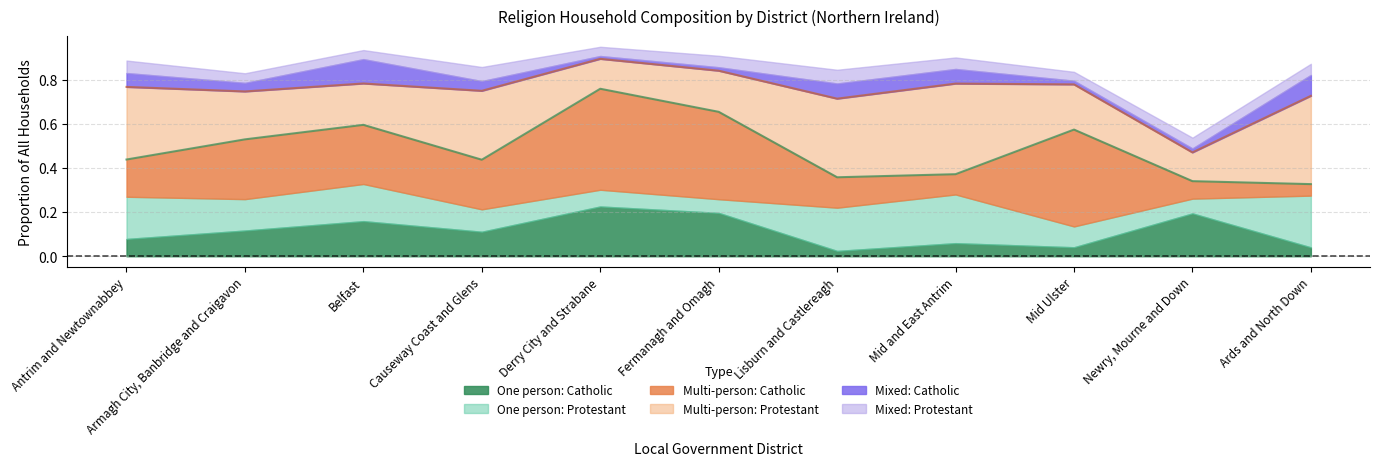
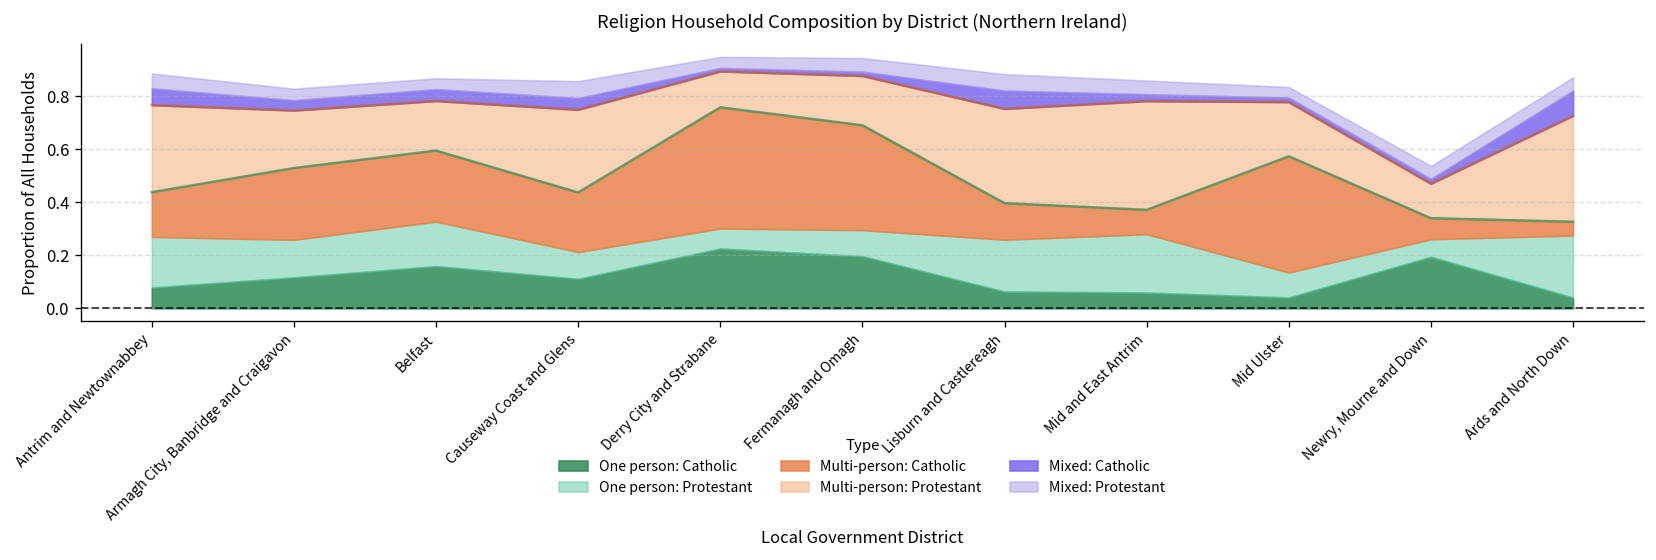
  {
    "One person: Catholic": {
      "Antrim and Newtownabbey": 0.08,
      "Armagh City, Banbridge and Craigavon": 0.12,
      "Belfast": 0.16,
      "Causeway Coast and Glens": 0.11,
      "Derry City and Strabane": 0.23,
      "Fermanagh and Omagh": 0.20,
-     "Lisburn and Castlereagh": 0.02,
+     "Lisburn and Castlereagh": 0.06,
      "Mid and East Antrim": 0.06,
      "Mid Ulster": 0.04,
      "Newry, Mourne and Down": 0.19,
      "Ards and North Down": 0.04
    },
    "One person: Protestant": {
      "Antrim and Newtownabbey": 0.19,
      "Armagh City, Banbridge and Craigavon": 0.14,
      "Belfast": 0.17,
      "Causeway Coast and Glens": 0.10,
      "Derry City and Strabane": 0.08,
-     "Fermanagh and Omagh": 0.06,
+     "Fermanagh and Omagh": 0.10,
      "Lisburn and Castlereagh": 0.20,
      "Mid and East Antrim": 0.22,
      "Mid Ulster": 0.09,
      "Newry, Mourne and Down": 0.07,
      "Ards and North Down": 0.23
    },
    "Multi-person: Catholic": {
      "Antrim and Newtownabbey": 0.17,
      "Armagh City, Banbridge and Craigavon": 0.27,
      "Belfast": 0.27,
      "Causeway Coast and Glens": 0.22,
      "Derry City and Strabane": 0.46,
      "Fermanagh and Omagh": 0.40,
      "Lisburn and Castlereagh": 0.14,
      "Mid and East Antrim": 0.09,
      "Mid Ulster": 0.44,
      "Newry, Mourne and Down": 0.08,
      "Ards and North Down": 0.05
    },
    "Multi-person: Protestant": {
      "Antrim and Newtownabbey": 0.33,
      "Armagh City, Banbridge and Craigavon": 0.22,
      "Belfast": 0.19,
      "Causeway Coast and Glens": 0.31,
      "Derry City and Strabane": 0.14,
      "Fermanagh and Omagh": 0.19,
      "Lisburn and Castlereagh": 0.36,
      "Mid and East Antrim": 0.41,
      "Mid Ulster": 0.20,
      "Newry, Mourne and Down": 0.13,
      "Ards and North Down": 0.40
    },
    "Mixed: Catholic": {
      "Antrim and Newtownabbey": 0.06,
      "Armagh City, Banbridge and Craigavon": 0.04,
-     "Belfast": 0.11,
+     "Belfast": 0.04,
      "Causeway Coast and Glens": 0.04,
      "Derry City and Strabane": 0.01,
      "Fermanagh and Omagh": 0.02,
      "Lisburn and Castlereagh": 0.07,
-     "Mid and East Antrim": 0.07,
+     "Mid and East Antrim": 0.03,
      "Mid Ulster": 0.02,
      "Newry, Mourne and Down": 0.02,
      "Ards and North Down": 0.09
    },
    "Mixed: Protestant": {
      "Antrim and Newtownabbey": 0.06,
      "Armagh City, Banbridge and Craigavon": 0.04,
      "Belfast": 0.04,
      "Causeway Coast and Glens": 0.06,
      "Derry City and Strabane": 0.04,
      "Fermanagh and Omagh": 0.05,
      "Lisburn and Castlereagh": 0.06,
      "Mid and East Antrim": 0.05,
      "Mid Ulster": 0.04,
      "Newry, Mourne and Down": 0.05,
      "Ards and North Down": 0.05
    }
  }
